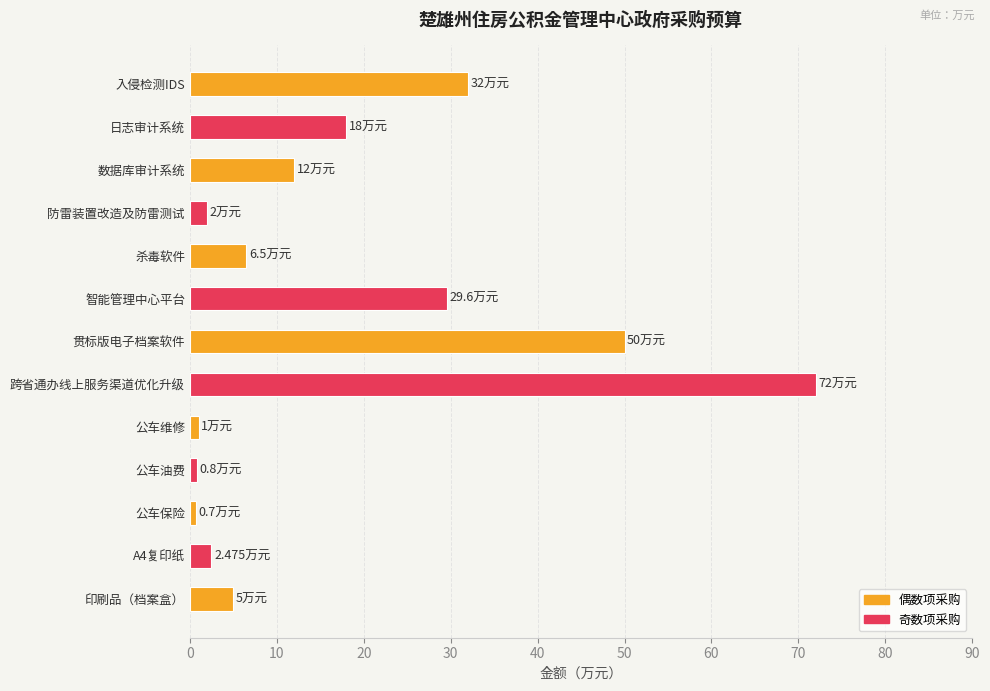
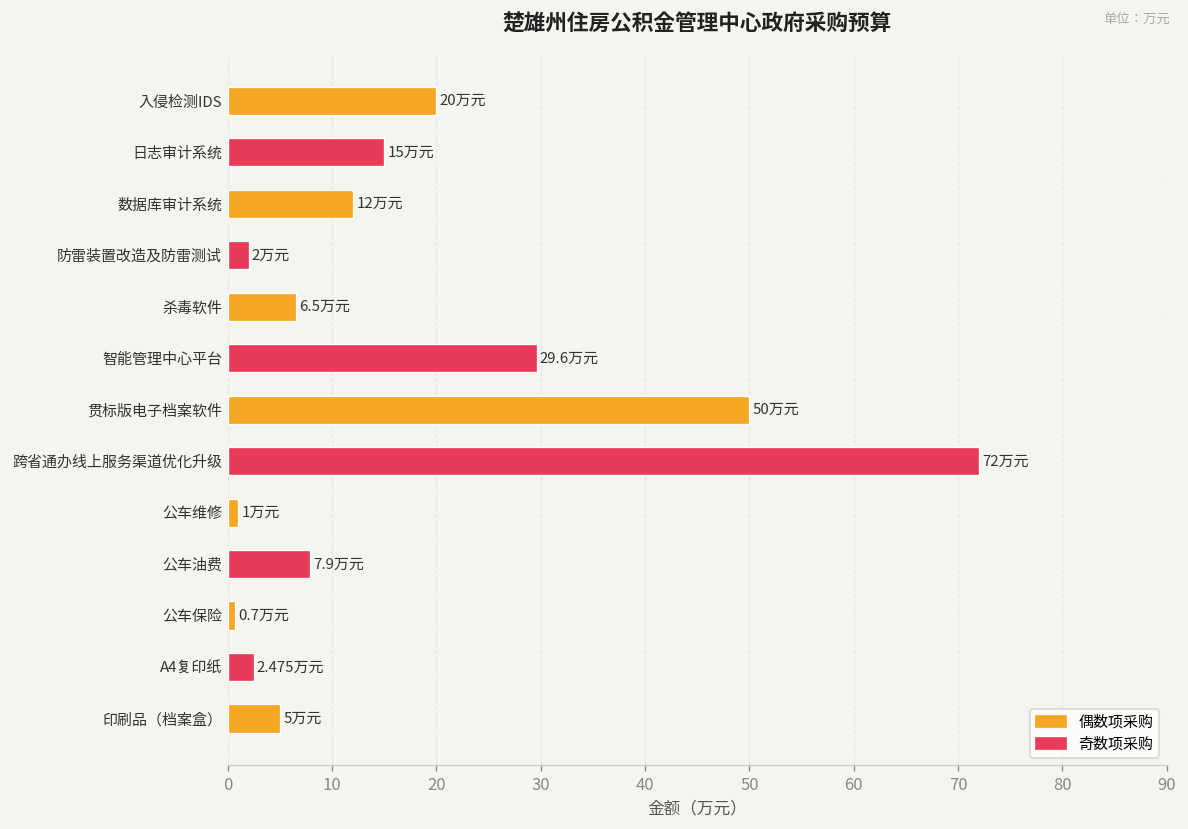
  {
-   "入侵检测IDS": 32,
-   "日志审计系统": 18,
+   "入侵检测IDS": 20,
+   "日志审计系统": 15,
    "数据库审计系统": 12,
    "防雷装置改造及防雷测试": 2,
    "杀毒软件": 6.5,
    "智能管理中心平台": 29.6,
    "贯标版电子档案软件": 50,
    "跨省通办线上服务渠道优化升级": 72,
    "公车维修": 1,
-   "公车油费": 0.8,
+   "公车油费": 7.9,
    "公车保险": 0.7,
    "A4复印纸": 2.475,
    "印刷品（档案盒）": 5
  }
